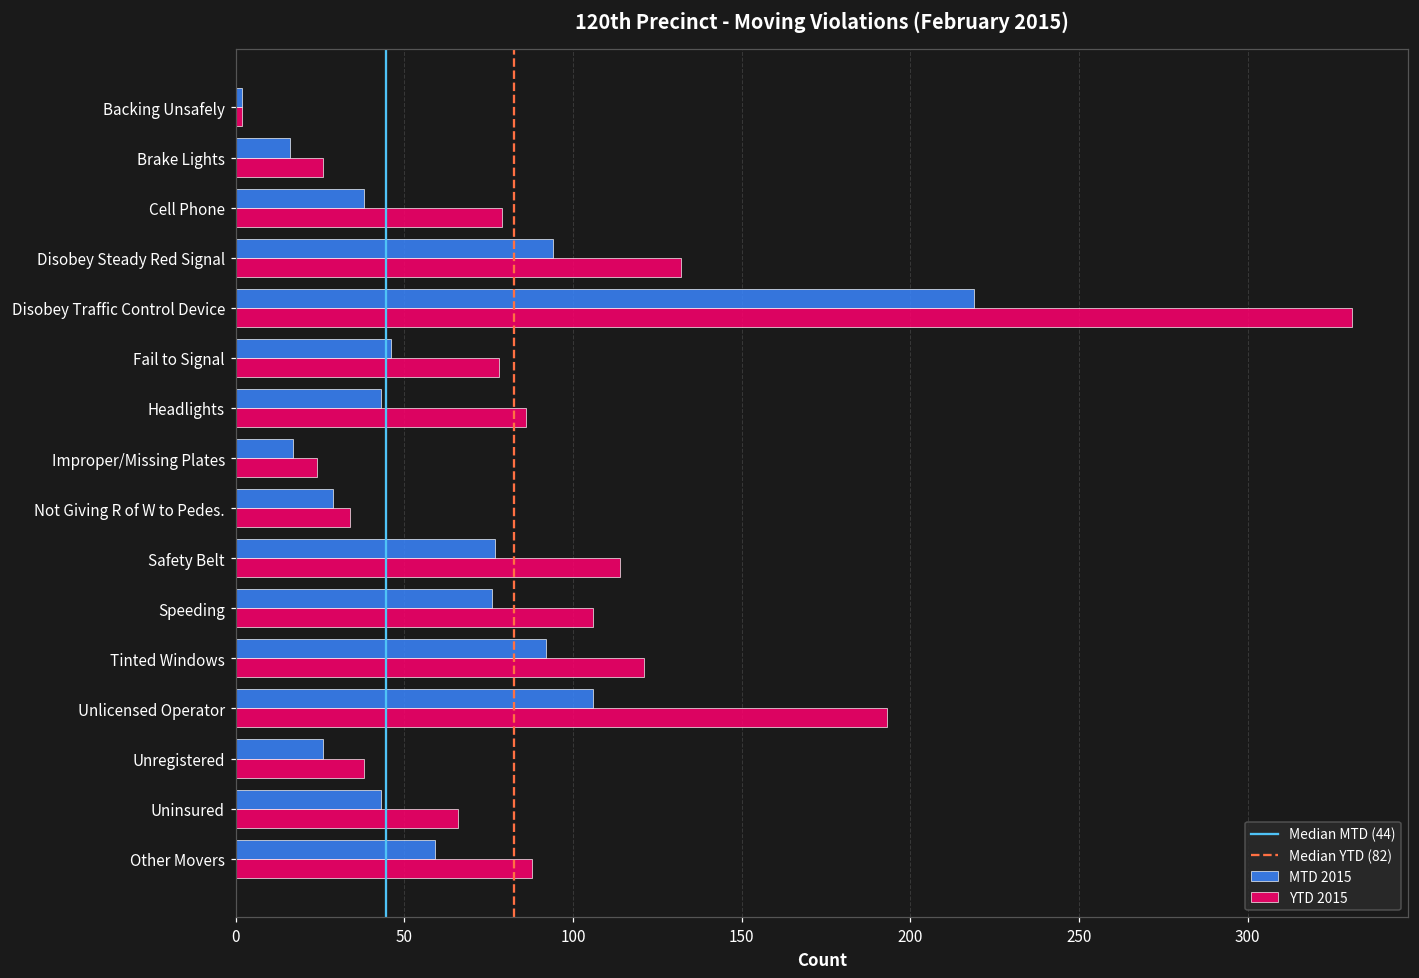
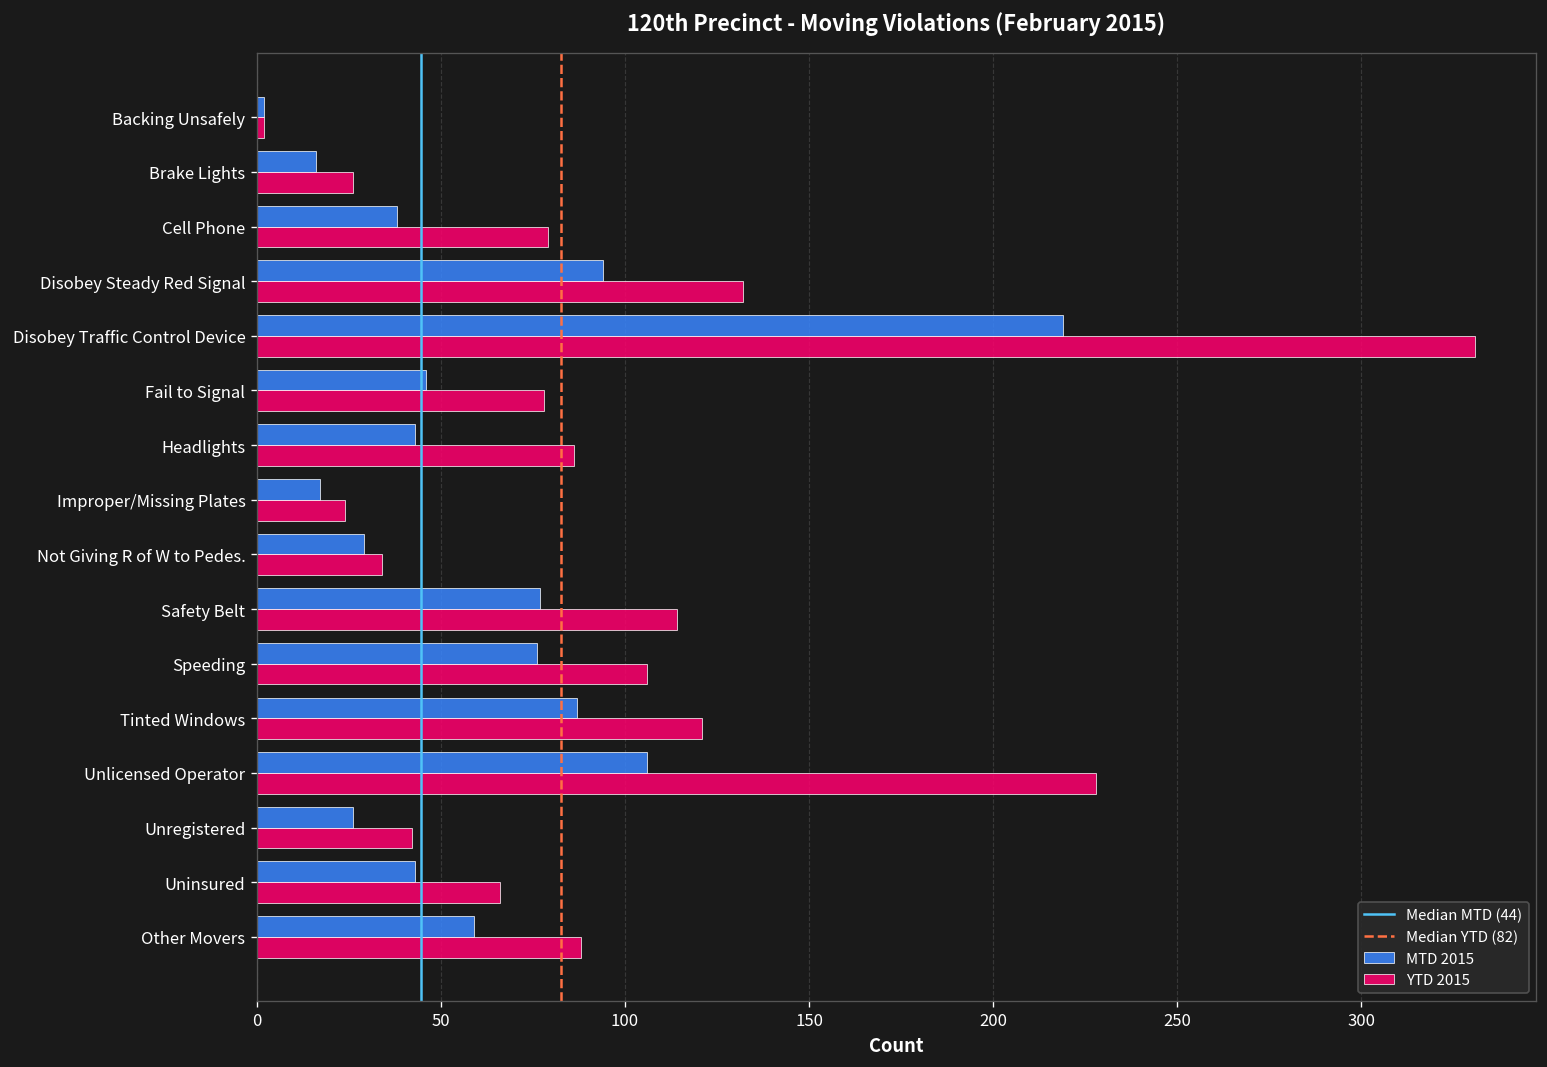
  {
    "MTD 2015": {
      "Backing Unsafely": 2,
      "Brake Lights": 16,
      "Cell Phone": 38,
      "Disobey Steady Red Signal": 94,
      "Disobey Traffic Control Device": 219,
      "Fail to Signal": 46,
      "Headlights": 43,
      "Improper/Missing Plates": 17,
      "Not Giving R of W to Pedes.": 29,
      "Safety Belt": 77,
      "Speeding": 76,
-     "Tinted Windows": 92,
+     "Tinted Windows": 87,
      "Unlicensed Operator": 106,
      "Unregistered": 26,
      "Uninsured": 43,
      "Other Movers": 59
    },
    "YTD 2015": {
      "Backing Unsafely": 2,
      "Brake Lights": 26,
      "Cell Phone": 79,
      "Disobey Steady Red Signal": 132,
      "Disobey Traffic Control Device": 331,
      "Fail to Signal": 78,
      "Headlights": 86,
      "Improper/Missing Plates": 24,
      "Not Giving R of W to Pedes.": 34,
      "Safety Belt": 114,
      "Speeding": 106,
      "Tinted Windows": 121,
-     "Unlicensed Operator": 193,
-     "Unregistered": 38,
+     "Unlicensed Operator": 228,
+     "Unregistered": 42,
      "Uninsured": 66,
      "Other Movers": 88
    }
  }
